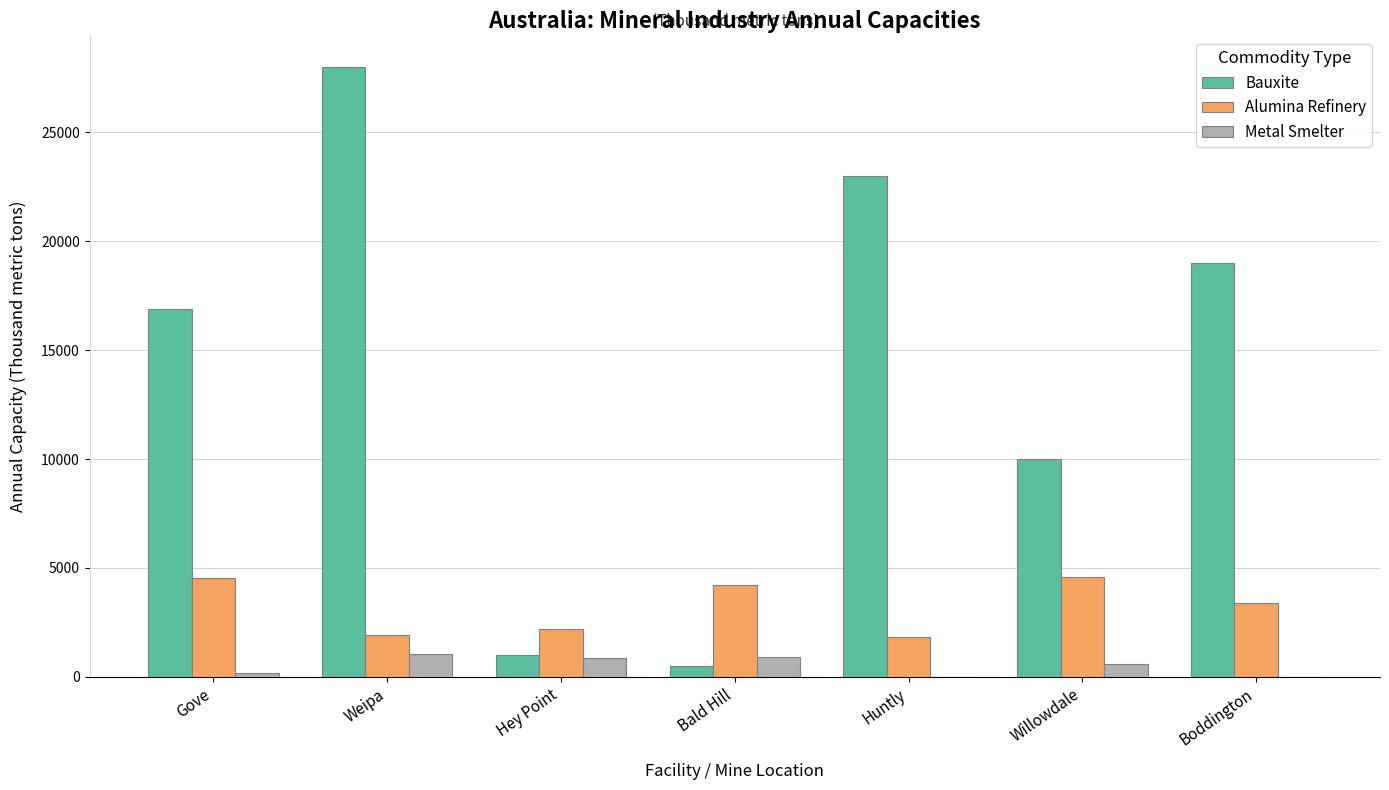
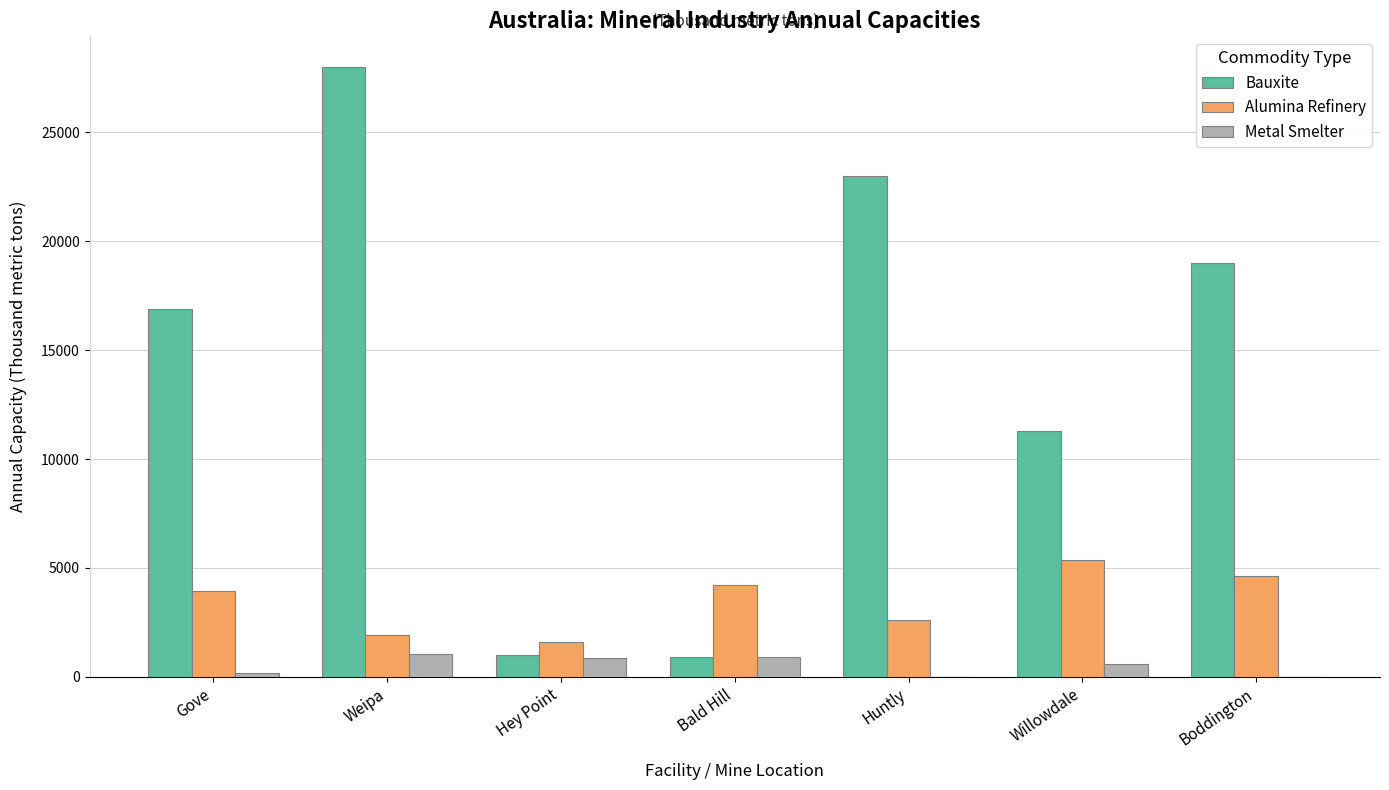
  {
    "Bauxite": {
      "Gove": 16900,
      "Weipa": 28000,
      "Hey Point": 1000,
-     "Bald Hill": 500,
+     "Bald Hill": 900,
      "Huntly": 23000,
-     "Willowdale": 10000,
+     "Willowdale": 11300,
      "Boddington": 19000
    },
    "Alumina Refinery": {
-     "Gove": 4500,
+     "Gove": 4000,
      "Weipa": 1900,
-     "Hey Point": 2200,
+     "Hey Point": 1600,
      "Bald Hill": 4200,
-     "Huntly": 1800,
-     "Willowdale": 4600,
-     "Boddington": 3400
+     "Huntly": 2600,
+     "Willowdale": 5400,
+     "Boddington": 4600
    },
    "Metal Smelter": {
      "Gove": 200,
      "Weipa": 1100,
      "Hey Point": 900,
      "Bald Hill": 900,
      "Huntly": 0,
      "Willowdale": 600,
      "Boddington": 0
    }
  }
